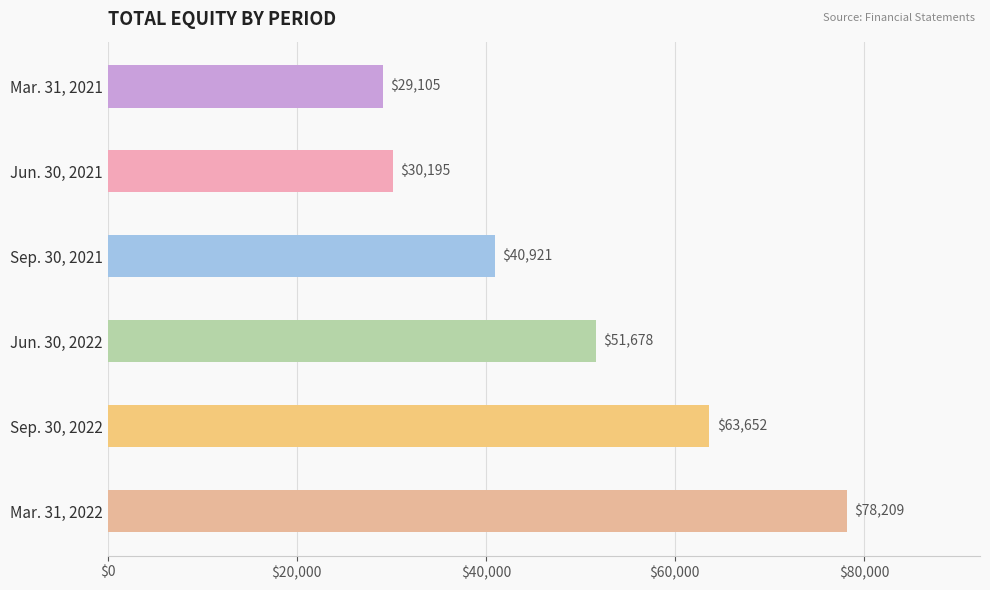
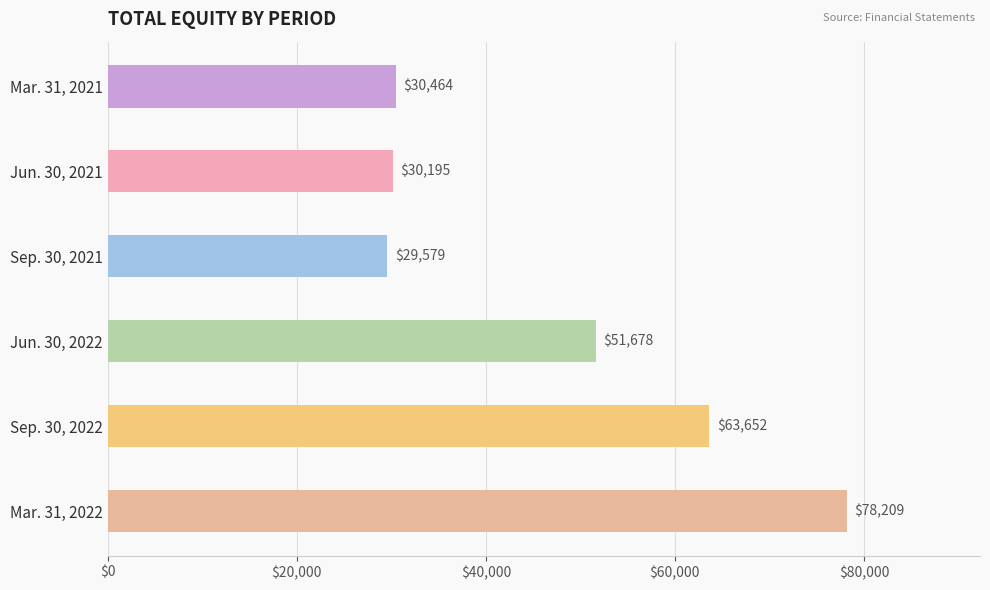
  {
-   "Mar. 31, 2021": "$29,105",
+   "Mar. 31, 2021": "$30,464",
    "Jun. 30, 2021": "$30,195",
-   "Sep. 30, 2021": "$40,921",
+   "Sep. 30, 2021": "$29,579",
    "Jun. 30, 2022": "$51,678",
    "Sep. 30, 2022": "$63,652",
    "Mar. 31, 2022": "$78,209"
  }
